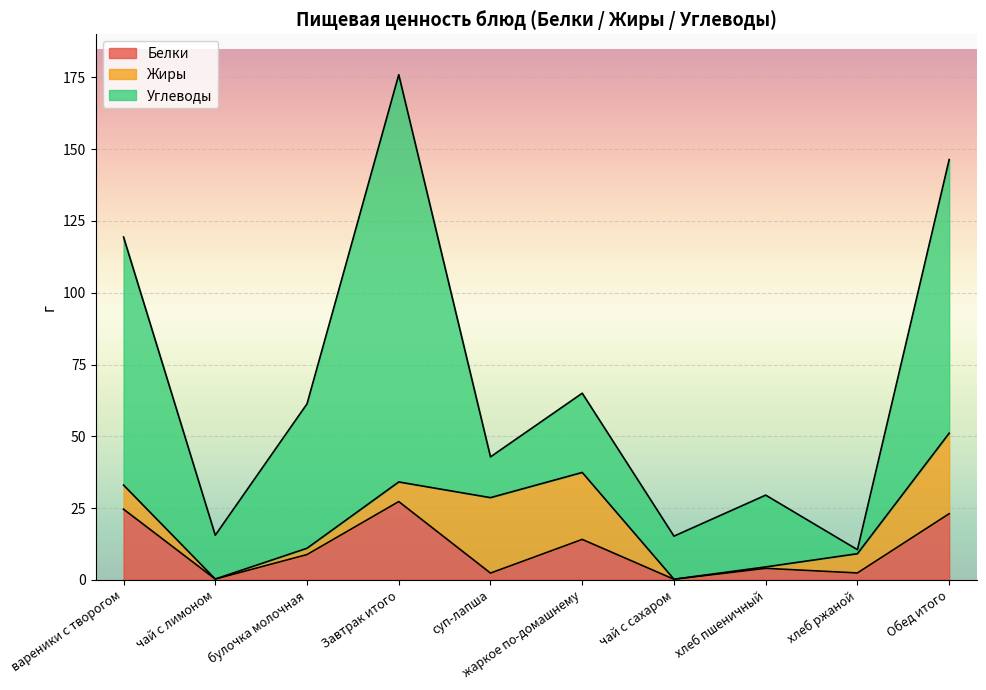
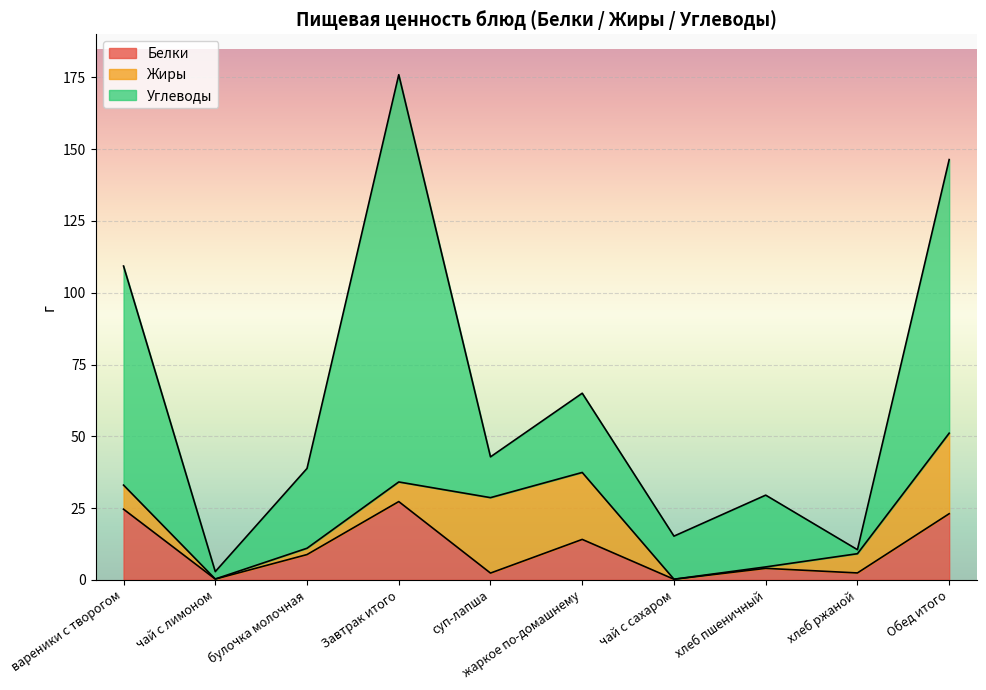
  {
    "Белки": {
      "вареники с творогом": 25,
      "булочка молочная": 9,
      "Завтрак итого": 27,
      "суп-лапша": 2,
      "жаркое по-домашнему": 14,
      "хлеб ржаной": 2,
      "Обед итого": 23
    },
    "Жиры": {
      "вареники с творогом": 8,
      "булочка молочная": 2,
      "Завтрак итого": 7,
      "суп-лапша": 26,
      "жаркое по-домашнему": 23,
      "хлеб ржаной": 7,
      "Обед итого": 28
    },
    "Углеводы": {
-     "вареники с творогом": 86,
-     "чай с лимоном": 15,
-     "булочка молочная": 50,
+     "вареники с творогом": 76,
+     "чай с лимоном": 3,
+     "булочка молочная": 28,
      "Завтрак итого": 142,
      "суп-лапша": 14,
      "жаркое по-домашнему": 28,
      "чай с сахаром": 15,
      "хлеб пшеничный": 25,
      "хлеб ржаной": 1,
      "Обед итого": 95
    }
  }
